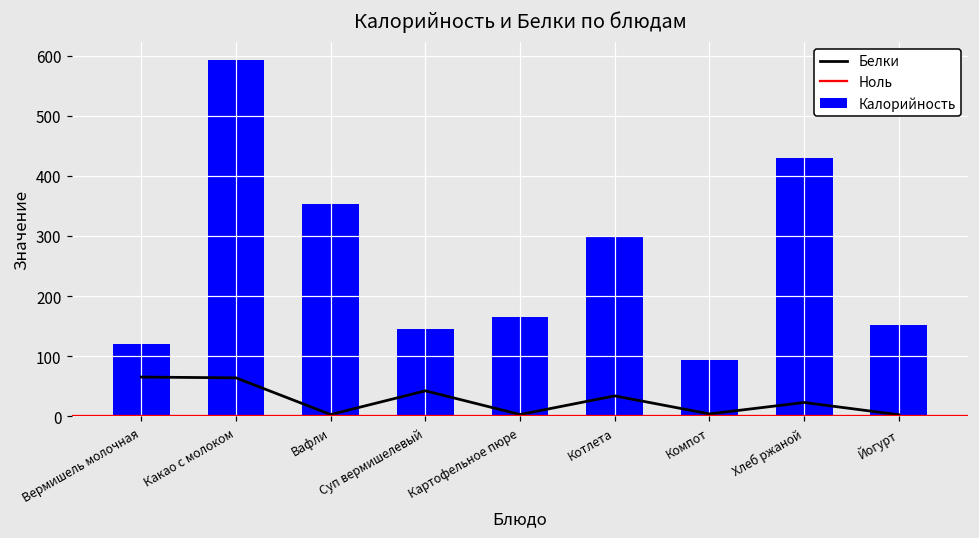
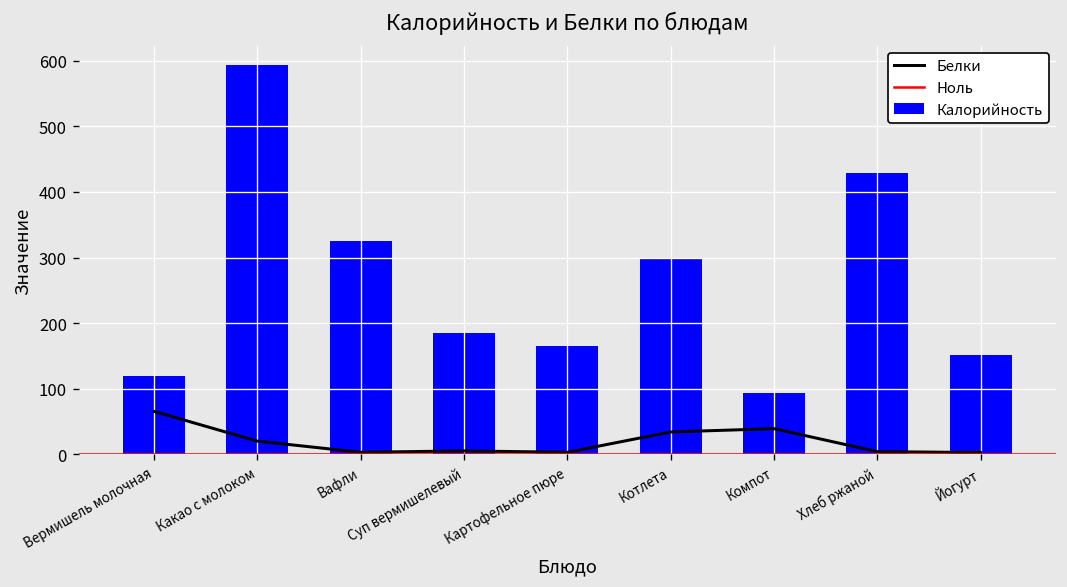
  {
    "Калорийность": {
      "Вермишель молочная": 120,
      "Какао с молоком": 590,
-     "Вафли": 350,
-     "Суп вермишелевый": 150,
+     "Вафли": 330,
+     "Суп вермишелевый": 190,
      "Картофельное пюре": 170,
      "Котлета": 300,
      "Компот": 90,
      "Хлеб ржаной": 430,
      "Йогурт": 150
    },
    "Белки": {
      "Вермишель молочная": 70,
-     "Какао с молоком": 60,
+     "Какао с молоком": 20,
      "Вафли": 0,
-     "Суп вермишелевый": 40,
+     "Суп вермишелевый": 10,
      "Картофельное пюре": 0,
      "Котлета": 30,
-     "Компот": 0,
-     "Хлеб ржаной": 20,
+     "Компот": 40,
+     "Хлеб ржаной": 0,
      "Йогурт": 0
    }
  }
